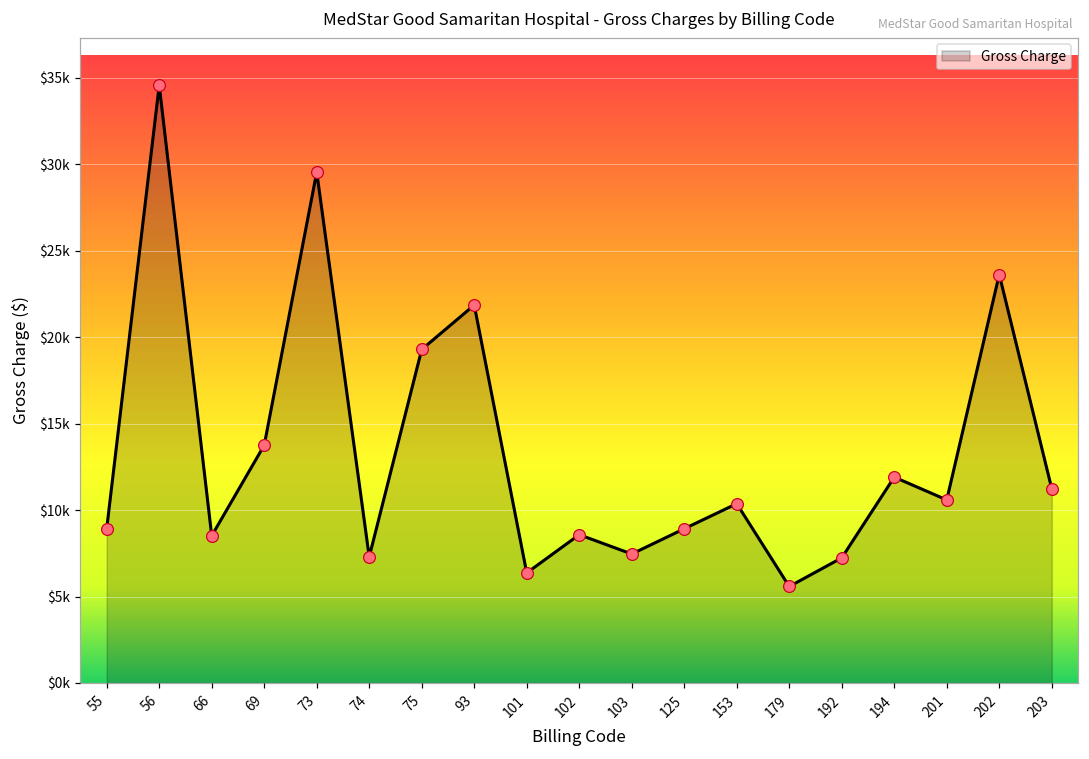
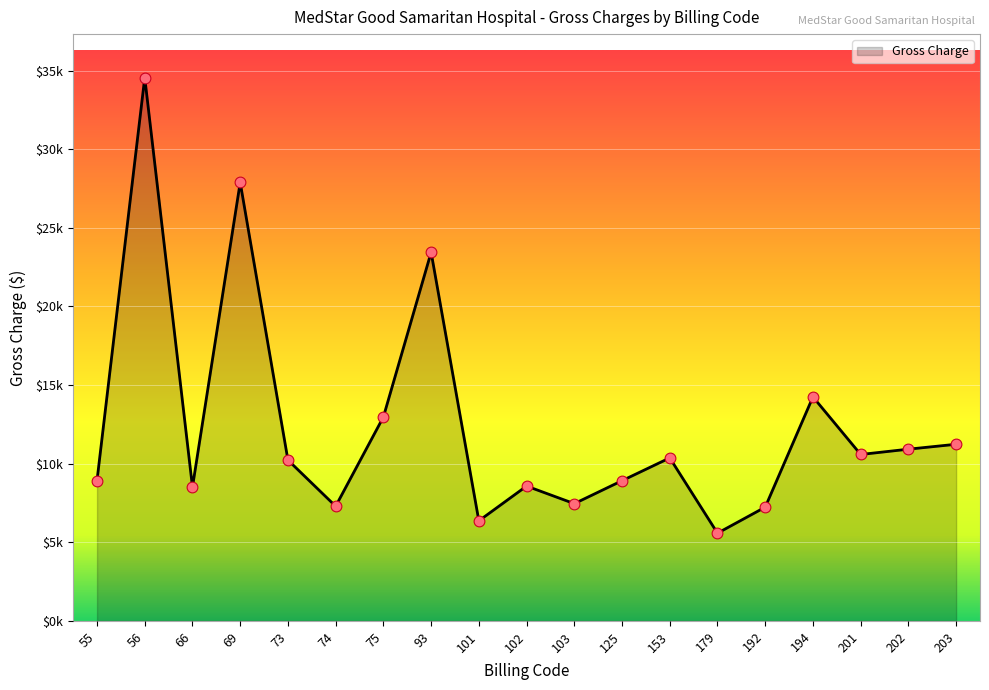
  {
    "55": "$8900",
    "56": "$34600",
    "66": "$8500",
-   "69": "$13700",
-   "73": "$29500",
+   "69": "$27900",
+   "73": "$10200",
    "74": "$7300",
-   "75": "$19300",
-   "93": "$21900",
+   "75": "$13000",
+   "93": "$23400",
    "101": "$6400",
    "102": "$8600",
    "103": "$7500",
    "125": "$8900",
    "153": "$10400",
    "179": "$5600",
    "192": "$7200",
-   "194": "$11900",
+   "194": "$14200",
    "201": "$10600",
-   "202": "$23600",
+   "202": "$10900",
    "203": "$11200"
  }
